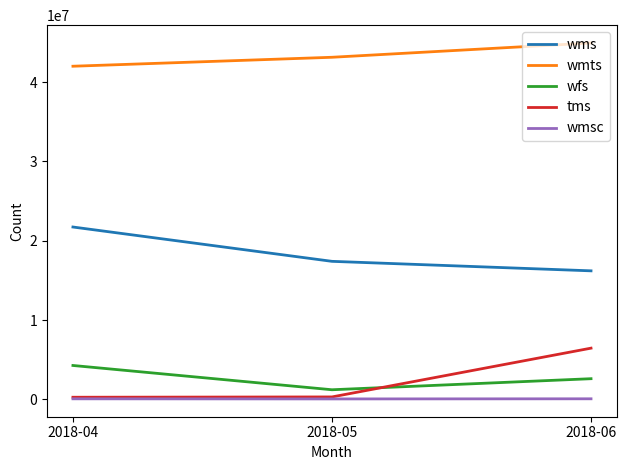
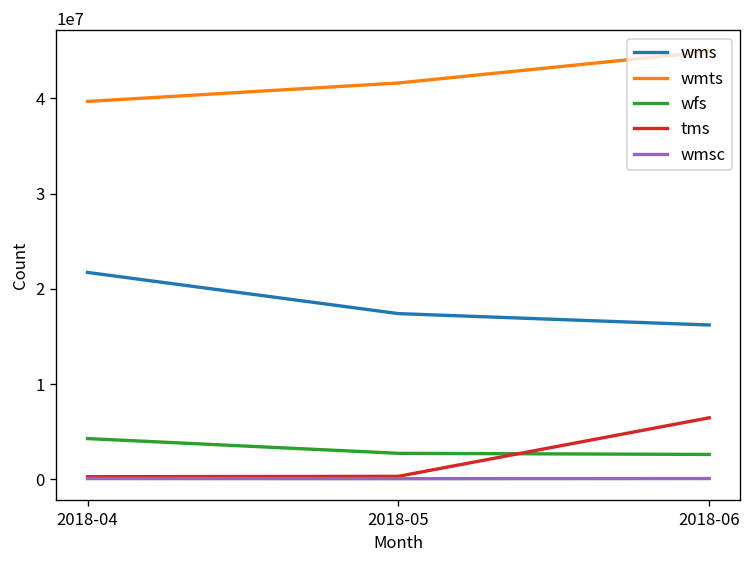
  {
    "wms": {
      "2018-04": 22000000,
      "2018-05": 17000000,
      "2018-06": 16000000
    },
    "wmts": {
-     "2018-04": 42000000,
-     "2018-05": 43000000
+     "2018-04": 40000000,
+     "2018-05": 42000000
    },
    "wfs": {
      "2018-04": 4000000,
-     "2018-05": 1000000,
+     "2018-05": 3000000,
      "2018-06": 3000000
    },
    "tms": {
      "2018-06": 6000000
    },
    "wmsc": {
      "2018-06": 0
    }
  }
